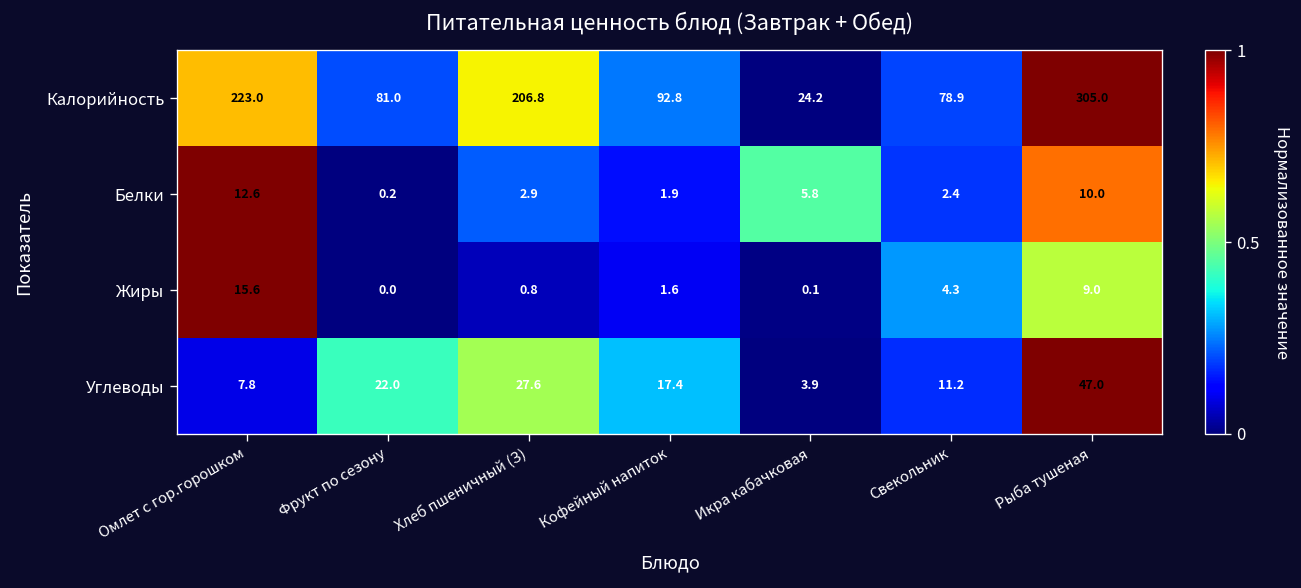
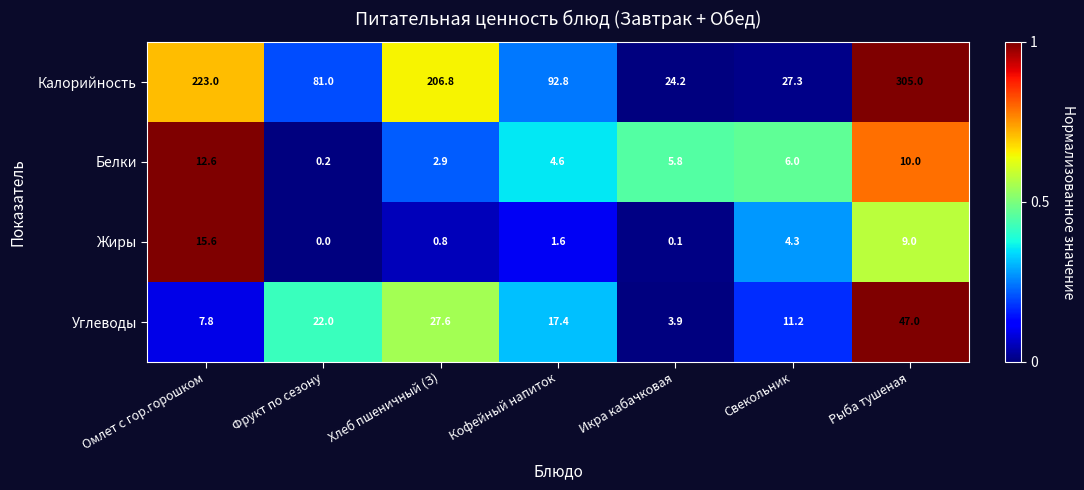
  {
    "Калорийность": {
      "Омлет с гор.горошком": 223.0,
      "Фрукт по сезону": 81.0,
      "Хлеб пшеничный (З)": 206.8,
      "Кофейный напиток": 92.8,
      "Икра кабачковая": 24.2,
-     "Свекольник": 78.9,
+     "Свекольник": 27.3,
      "Рыба тушеная": 305.0
    },
    "Белки": {
      "Омлет с гор.горошком": 12.6,
      "Фрукт по сезону": 0.2,
      "Хлеб пшеничный (З)": 2.9,
-     "Кофейный напиток": 1.9,
+     "Кофейный напиток": 4.6,
      "Икра кабачковая": 5.8,
-     "Свекольник": 2.4,
+     "Свекольник": 6.0,
      "Рыба тушеная": 10.0
    },
    "Жиры": {
      "Омлет с гор.горошком": 15.6,
      "Фрукт по сезону": 0.0,
      "Хлеб пшеничный (З)": 0.8,
      "Кофейный напиток": 1.6,
      "Икра кабачковая": 0.1,
      "Свекольник": 4.3,
      "Рыба тушеная": 9.0
    },
    "Углеводы": {
      "Омлет с гор.горошком": 7.8,
      "Фрукт по сезону": 22.0,
      "Хлеб пшеничный (З)": 27.6,
      "Кофейный напиток": 17.4,
      "Икра кабачковая": 3.9,
      "Свекольник": 11.2,
      "Рыба тушеная": 47.0
    }
  }
